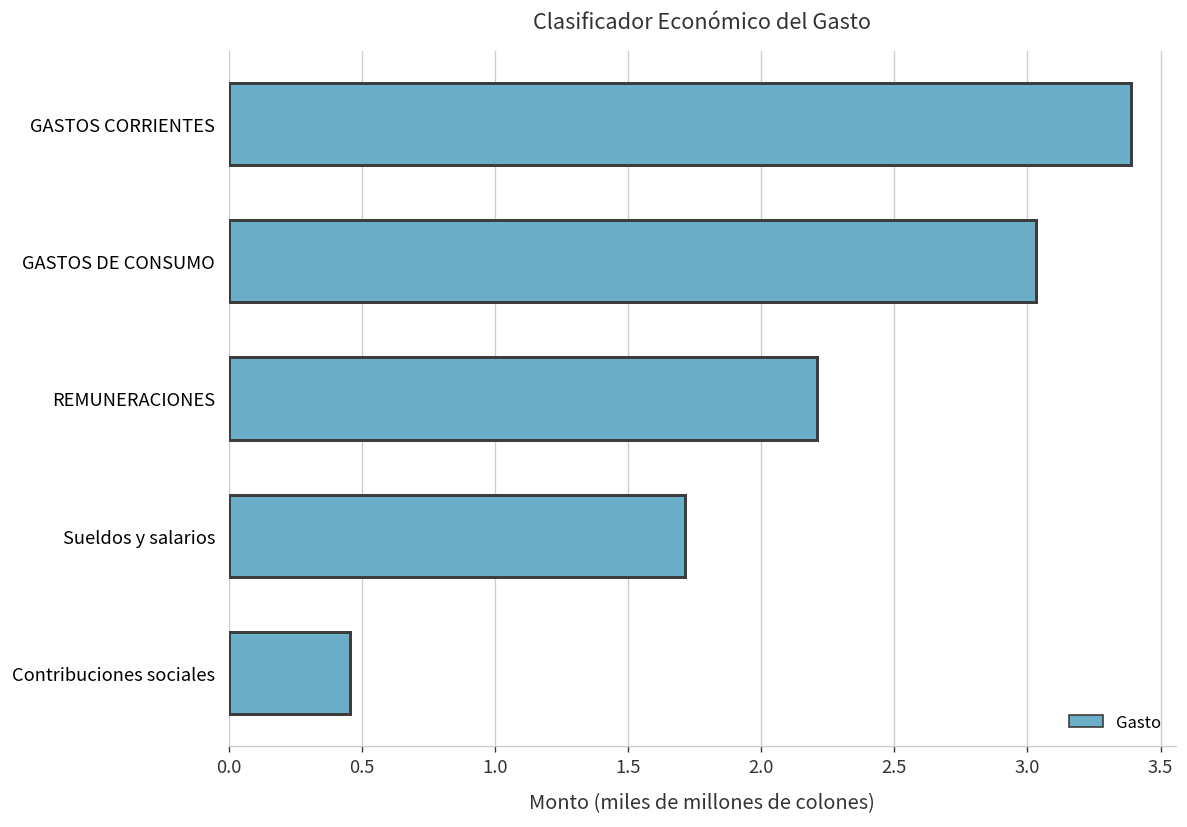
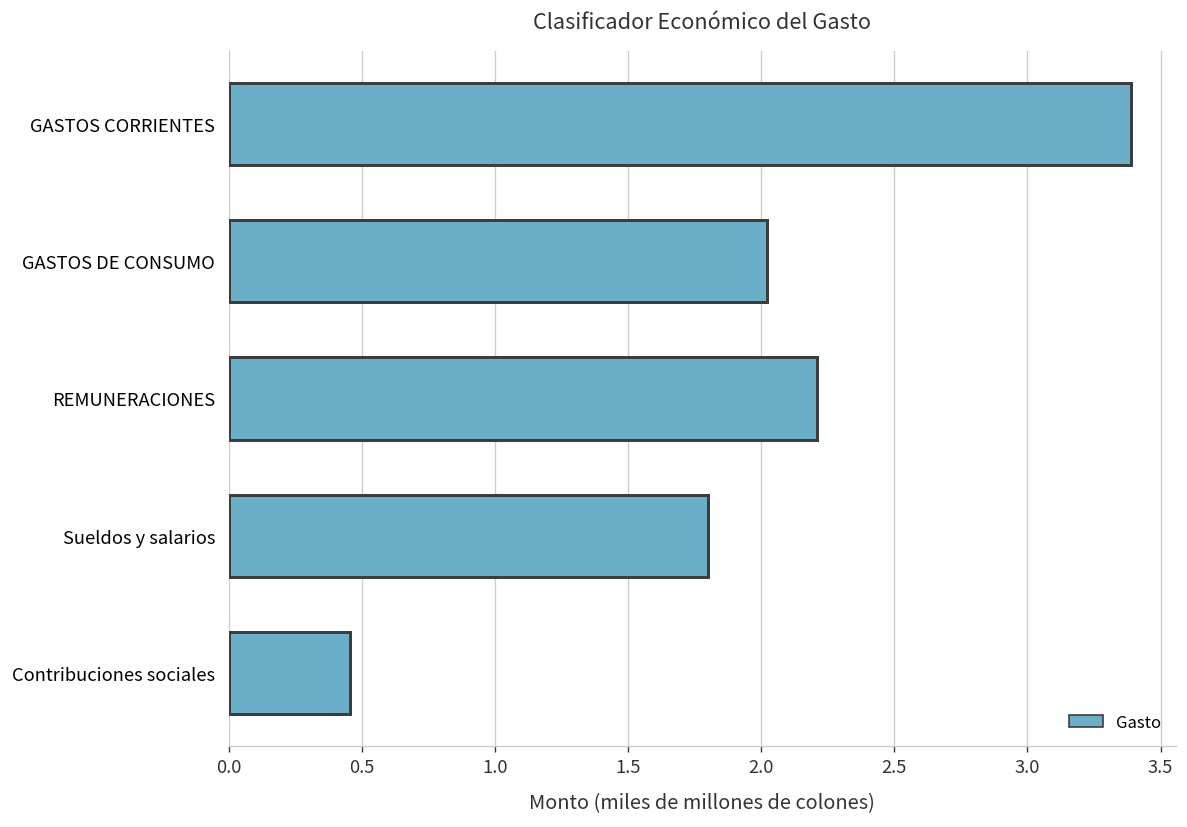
  {
    "GASTOS CORRIENTES": 3.39,
-   "GASTOS DE CONSUMO": 3.03,
+   "GASTOS DE CONSUMO": 2.02,
    "REMUNERACIONES": 2.21,
-   "Sueldos y salarios": 1.71,
+   "Sueldos y salarios": 1.80,
    "Contribuciones sociales": 0.46
  }
